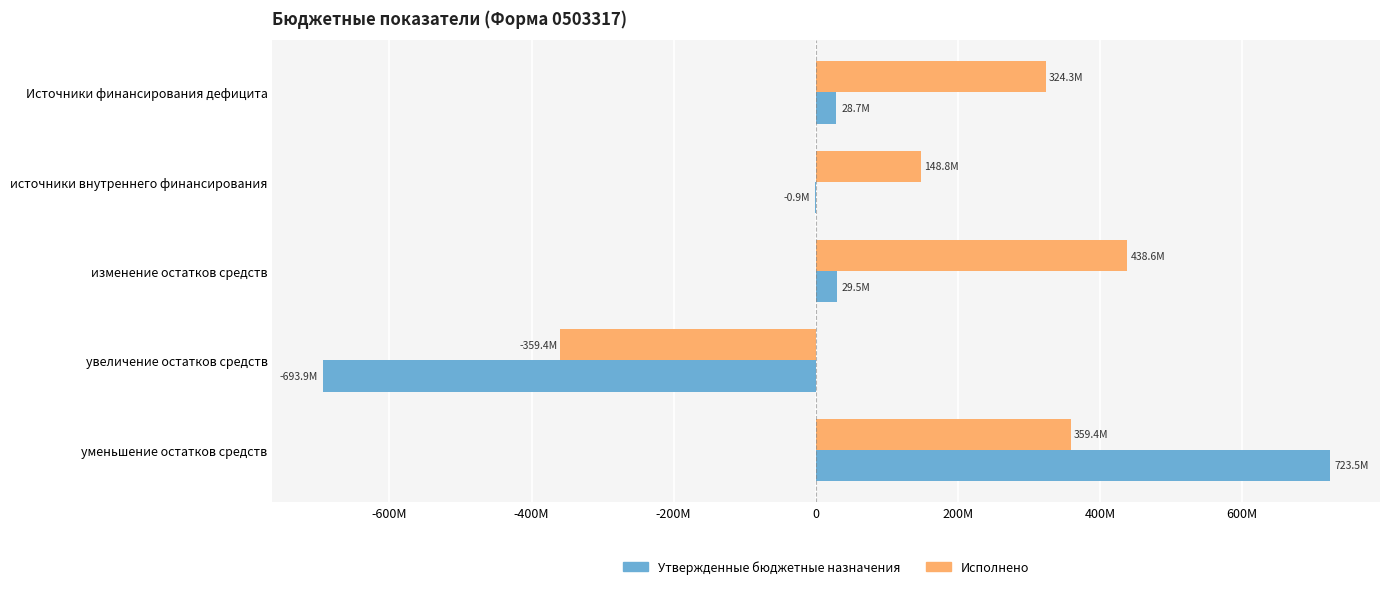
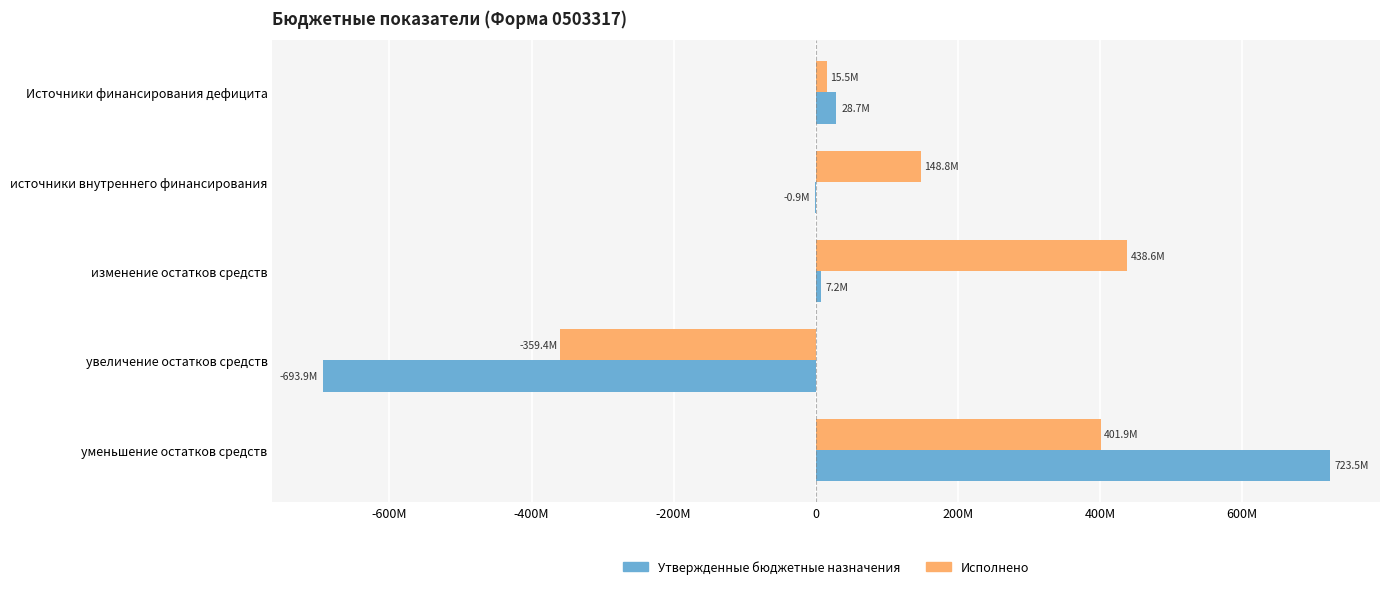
  {
    "Утвержденные бюджетные назначения": {
-     "изменение остатков средств": "29.5М"
+     "изменение остатков средств": "7.2М"
    },
    "Исполнено": {
-     "Источники финансирования дефицита": "324.3М",
-     "уменьшение остатков средств": "359.4М"
+     "Источники финансирования дефицита": "15.5М",
+     "уменьшение остатков средств": "401.9М"
    }
  }
